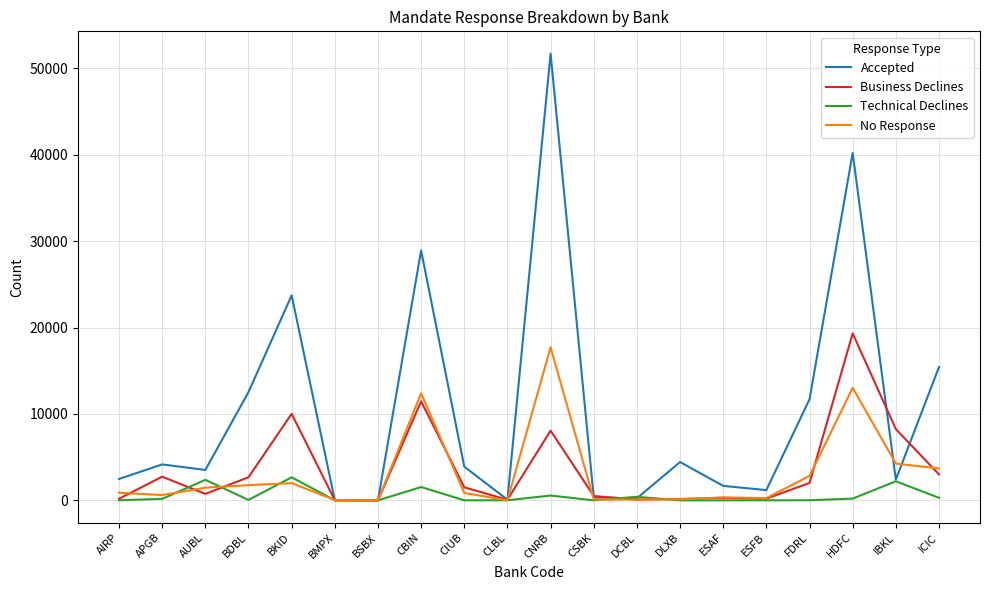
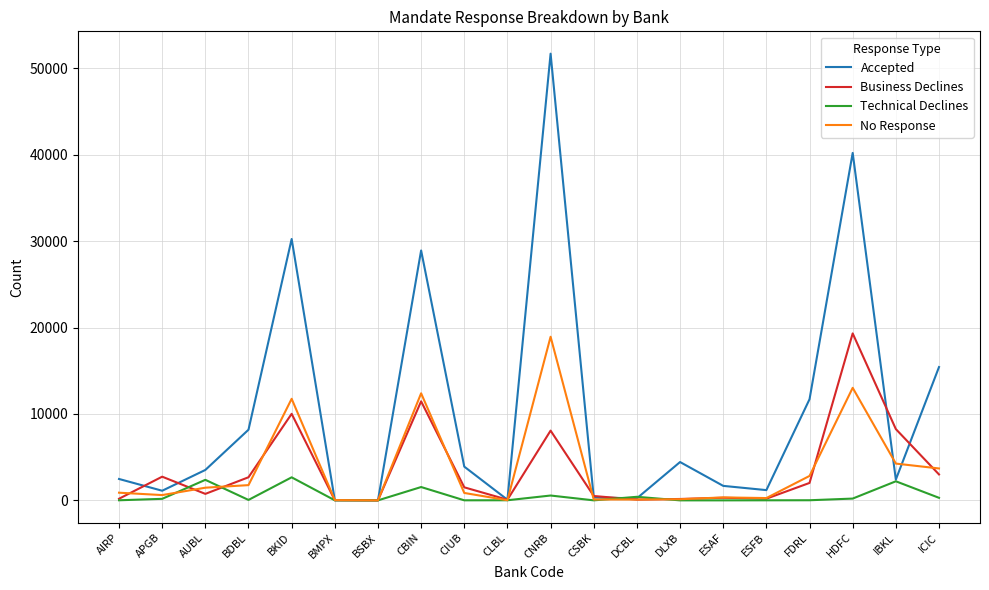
  {
    "Accepted": {
      "AIRP": 2000,
-     "APGB": 4000,
+     "APGB": 1000,
      "AUBL": 4000,
-     "BDBL": 13000,
-     "BKID": 24000,
+     "BDBL": 8000,
+     "BKID": 30000,
      "CBIN": 29000,
      "CIUB": 4000,
      "CNRB": 52000,
      "DLXB": 4000,
      "ESAF": 2000,
      "ESFB": 1000,
      "FDRL": 12000,
      "HDFC": 40000,
      "ICIC": 15000
    },
    "Business Declines": {
      "APGB": 3000,
      "AUBL": 1000,
      "BDBL": 3000,
      "BKID": 10000,
      "CBIN": 11000,
      "CIUB": 2000,
      "CNRB": 8000,
      "FDRL": 2000,
      "HDFC": 19000,
      "IBKL": 8000,
      "ICIC": 3000
    },
    "Technical Declines": {
      "APGB": 0,
      "AUBL": 2000,
      "BDBL": 0,
      "BKID": 3000,
      "CBIN": 2000,
      "CIUB": 0,
      "CNRB": 1000,
      "ESAF": 0,
      "FDRL": 0,
      "HDFC": 0,
      "ICIC": 0
    },
    "No Response": {
      "AIRP": 1000,
      "APGB": 1000,
      "AUBL": 1000,
      "BDBL": 2000,
-     "BKID": 2000,
+     "BKID": 12000,
      "CBIN": 12000,
      "CIUB": 1000,
-     "CNRB": 18000,
+     "CNRB": 19000,
      "FDRL": 3000,
      "HDFC": 13000,
      "IBKL": 4000,
      "ICIC": 4000
    }
  }
